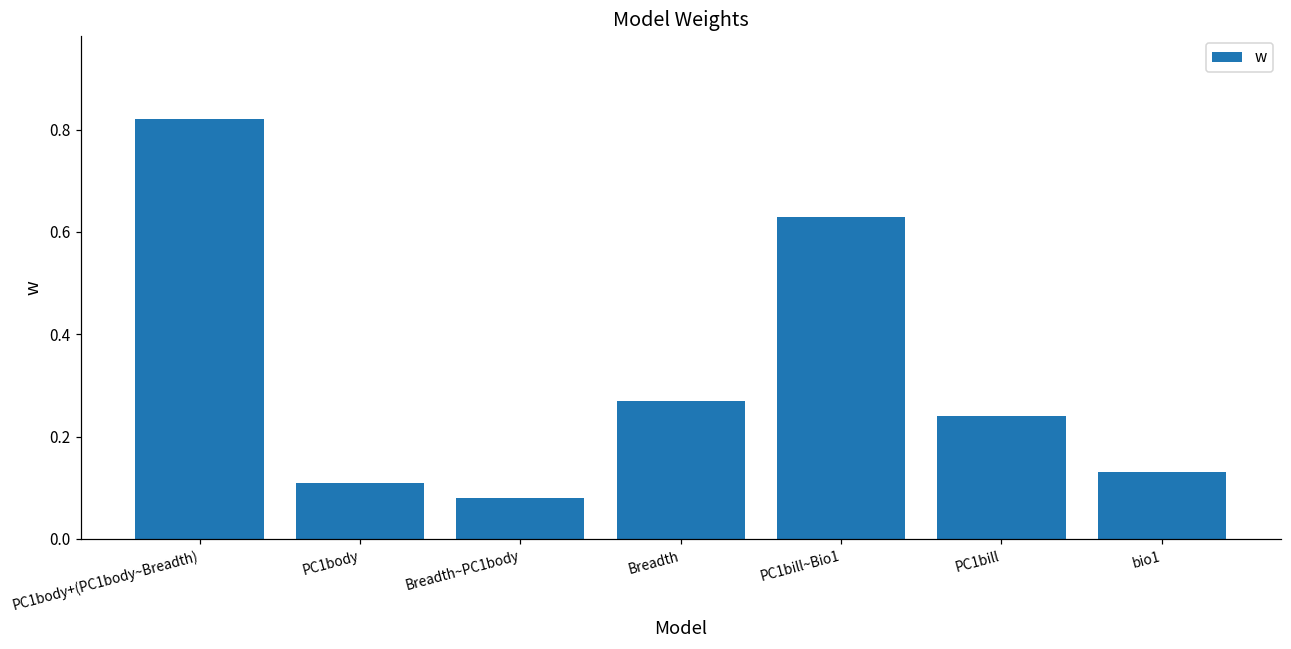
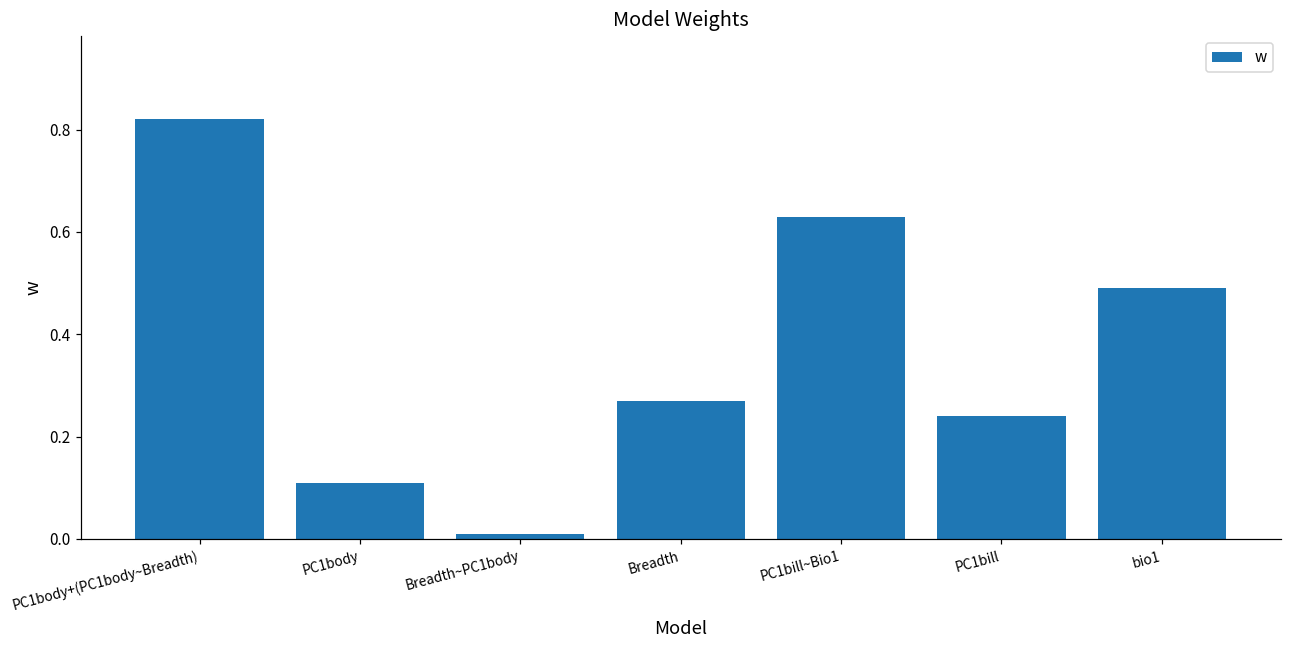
  {
    "PC1body+(PC1body~Breadth)": 0.82,
    "PC1body": 0.11,
-   "Breadth~PC1body": 0.08,
+   "Breadth~PC1body": 0.01,
    "Breadth": 0.27,
    "PC1bill~Bio1": 0.63,
    "PC1bill": 0.24,
-   "bio1": 0.13
+   "bio1": 0.49
  }
